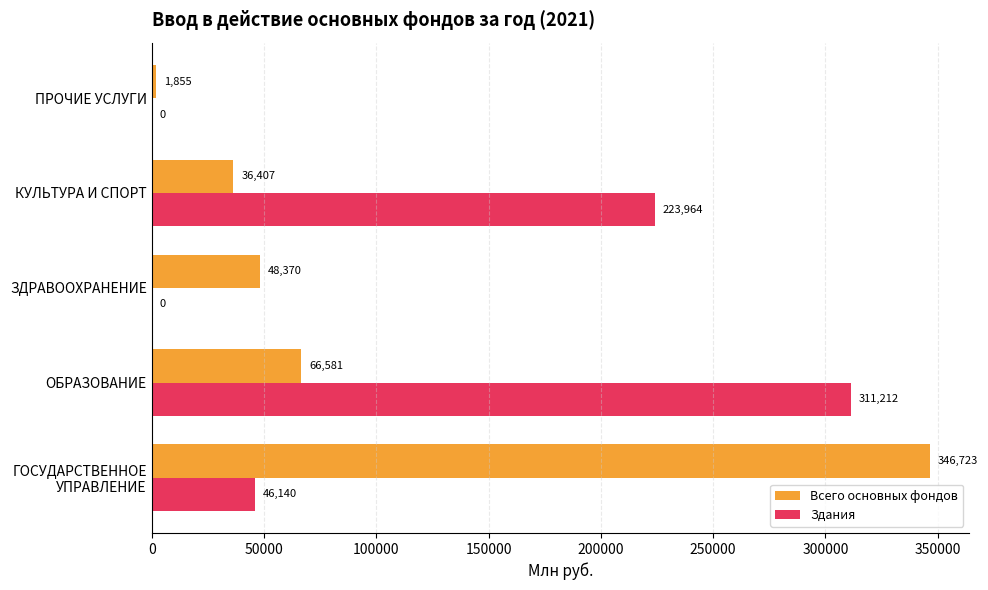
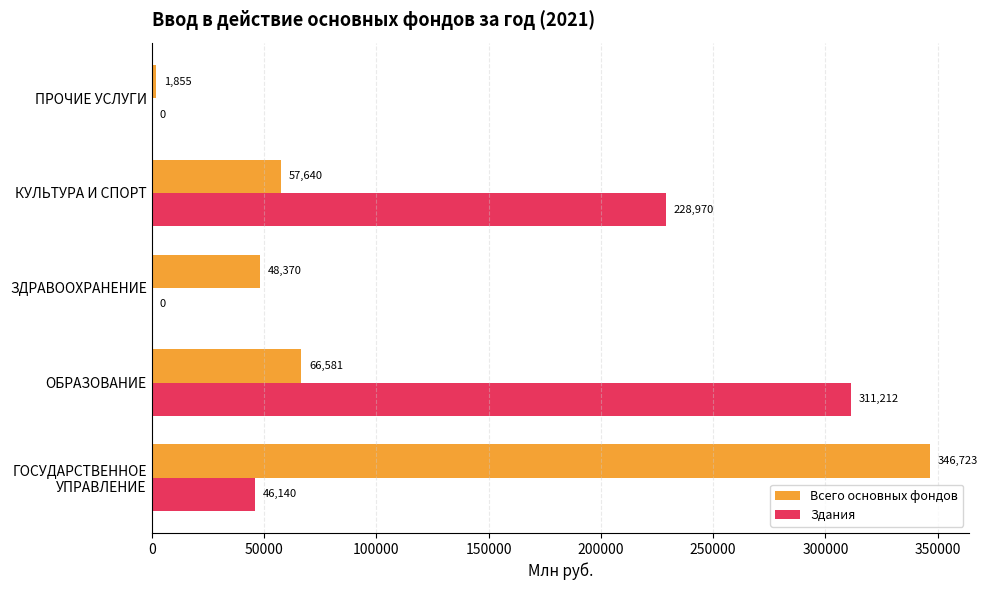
  {
    "Всего основных фондов": {
      "ПРОЧИЕ УСЛУГИ": "1,855",
-     "КУЛЬТУРА И СПОРТ": "36,407",
+     "КУЛЬТУРА И СПОРТ": "57,640",
      "ЗДРАВООХРАНЕНИЕ": "48,370",
      "ОБРАЗОВАНИЕ": "66,581",
      "ГОСУДАРСТВЕННОЕ УПРАВЛЕНИЕ": "346,723"
    },
    "Здания": {
      "ПРОЧИЕ УСЛУГИ": "0",
-     "КУЛЬТУРА И СПОРТ": "223,964",
+     "КУЛЬТУРА И СПОРТ": "228,970",
      "ЗДРАВООХРАНЕНИЕ": "0",
      "ОБРАЗОВАНИЕ": "311,212",
      "ГОСУДАРСТВЕННОЕ УПРАВЛЕНИЕ": "46,140"
    }
  }
